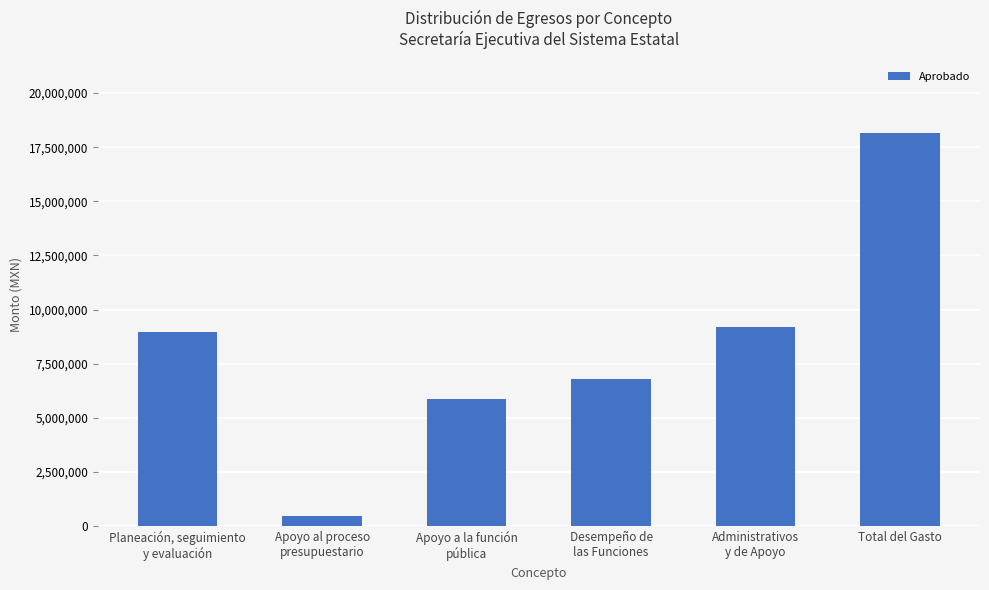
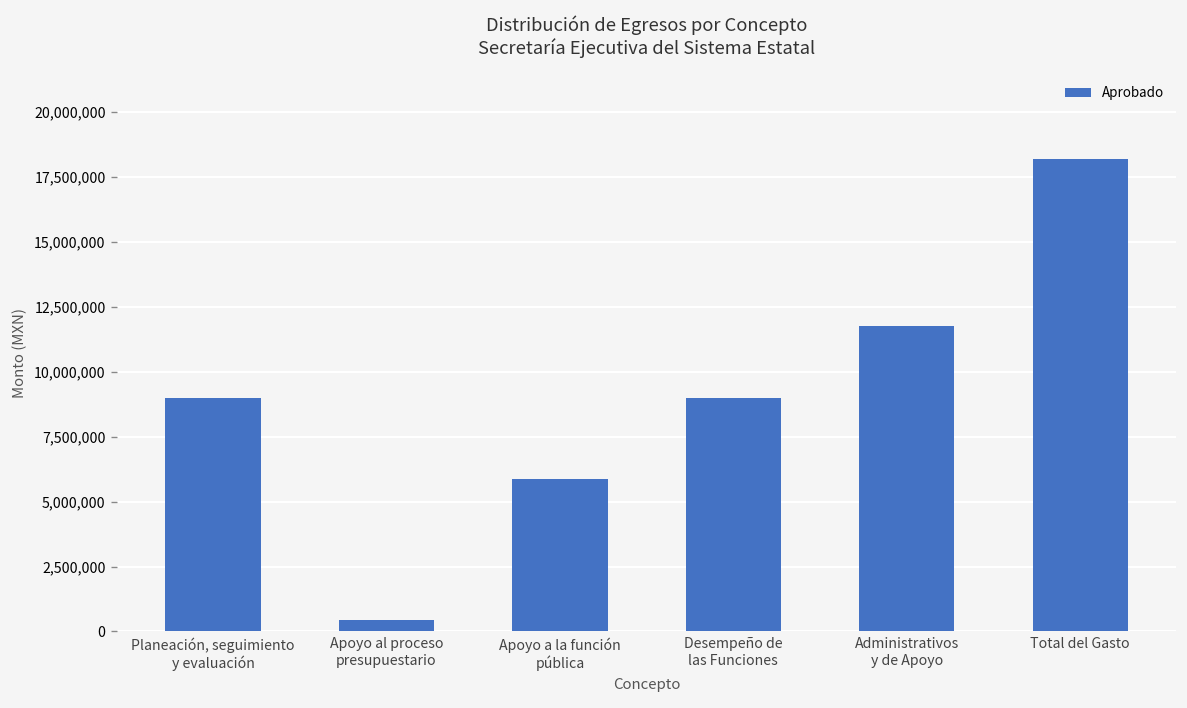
  {
    "Planeación, seguimiento y evaluación": "9,000,000",
    "Apoyo al proceso presupuestario": "500,000",
    "Apoyo a la función pública": "5,900,000",
-   "Desempeño de las Funciones": "6,800,000",
-   "Administrativos y de Apoyo": "9,200,000",
+   "Desempeño de las Funciones": "9,000,000",
+   "Administrativos y de Apoyo": "11,800,000",
    "Total del Gasto": "18,200,000"
  }
